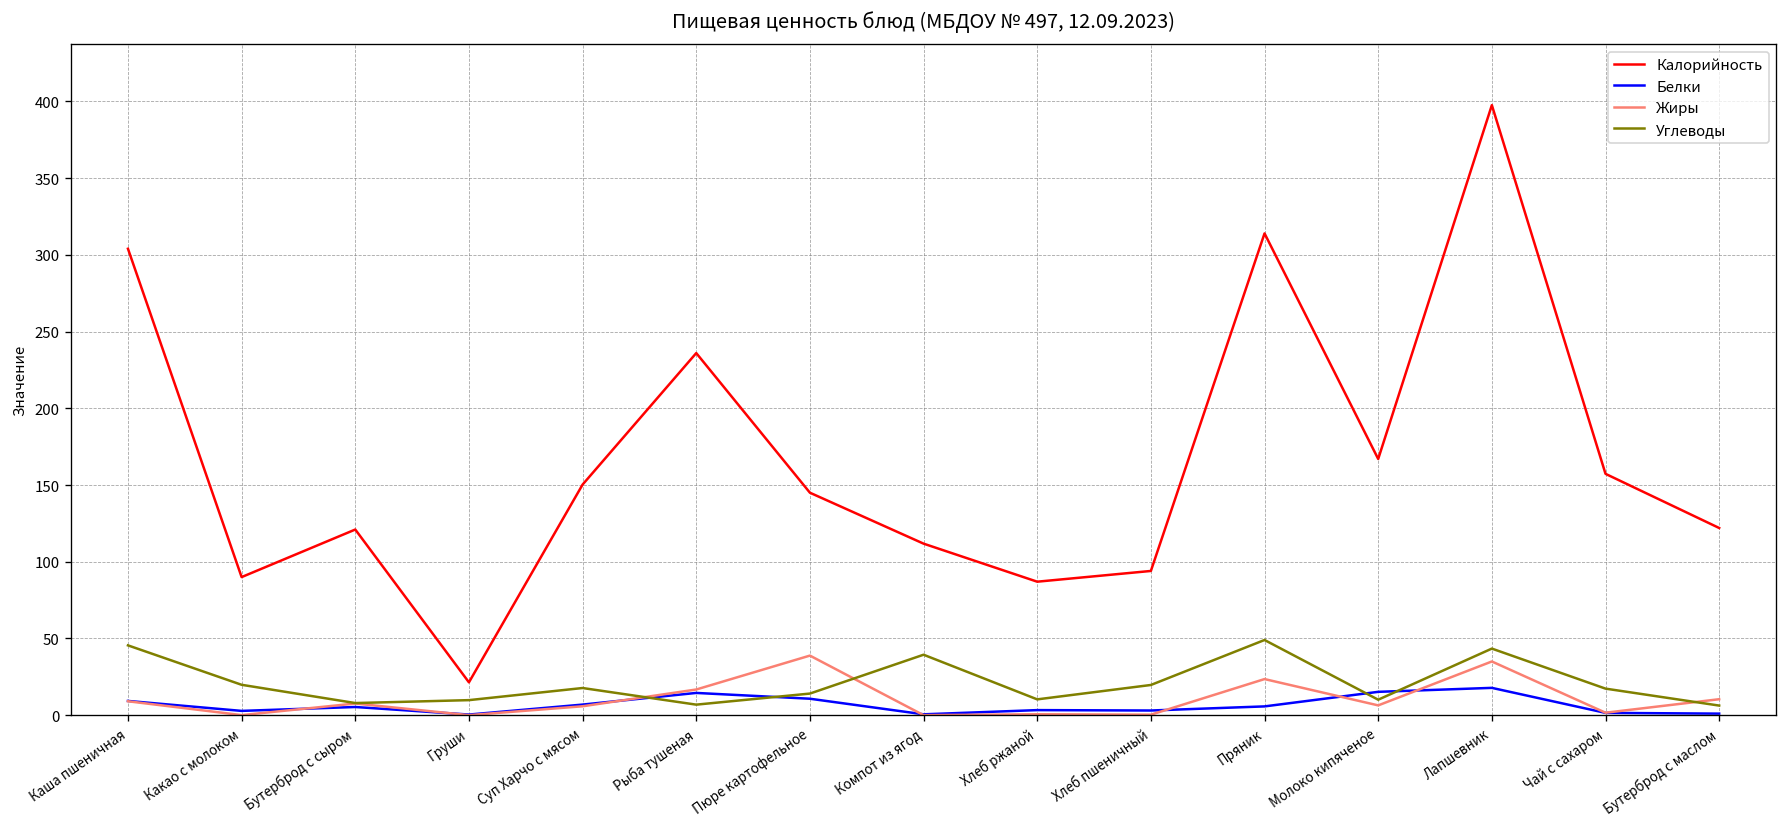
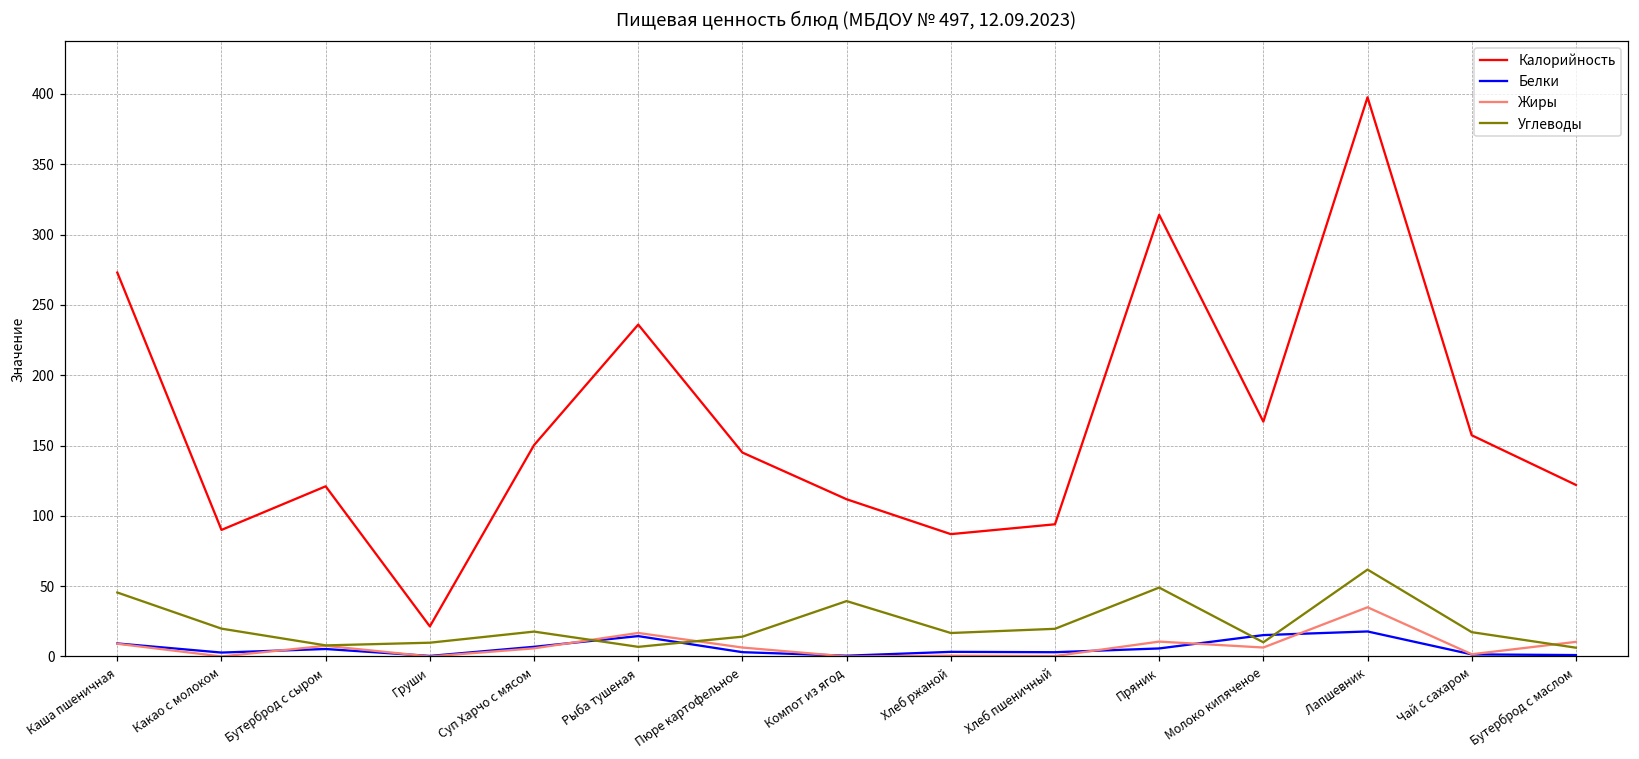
  {
    "Калорийность": {
-     "Каша пшеничная": 304,
+     "Каша пшеничная": 273,
      "Какао с молоком": 90,
      "Бутерброд с сыром": 121,
      "Груши": 21,
      "Суп Харчо с мясом": 150,
      "Рыба тушеная": 236,
      "Пюре картофельное": 145,
      "Компот из ягод": 112,
      "Хлеб ржаной": 87,
      "Хлеб пшеничный": 94,
      "Пряник": 314,
      "Молоко кипяченое": 167,
      "Лапшевник": 398,
      "Чай с сахаром": 157,
      "Бутерброд с маслом": 122
    },
    "Белки": {
      "Какао с молоком": 3,
      "Бутерброд с сыром": 5,
      "Рыба тушеная": 15,
-     "Пюре картофельное": 11,
+     "Пюре картофельное": 3,
      "Хлеб ржаной": 3,
      "Хлеб пшеничный": 3,
      "Пряник": 6,
      "Молоко кипяченое": 15,
      "Лапшевник": 18,
      "Бутерброд с маслом": 1
    },
    "Жиры": {
      "Какао с молоком": 0,
      "Рыба тушеная": 17,
-     "Пюре картофельное": 39,
+     "Пюре картофельное": 6,
      "Хлеб ржаной": 1,
      "Хлеб пшеничный": 0,
-     "Пряник": 24,
+     "Пряник": 11,
      "Молоко кипяченое": 6,
      "Лапшевник": 35,
      "Бутерброд с маслом": 10
    },
    "Углеводы": {
      "Каша пшеничная": 46,
      "Какао с молоком": 20,
      "Груши": 10,
      "Суп Харчо с мясом": 18,
      "Рыба тушеная": 7,
      "Пюре картофельное": 14,
      "Компот из ягод": 39,
-     "Хлеб ржаной": 10,
+     "Хлеб ржаной": 17,
      "Хлеб пшеничный": 20,
      "Пряник": 49,
      "Молоко кипяченое": 10,
-     "Лапшевник": 43,
+     "Лапшевник": 62,
      "Чай с сахаром": 17,
      "Бутерброд с маслом": 6
    }
  }
